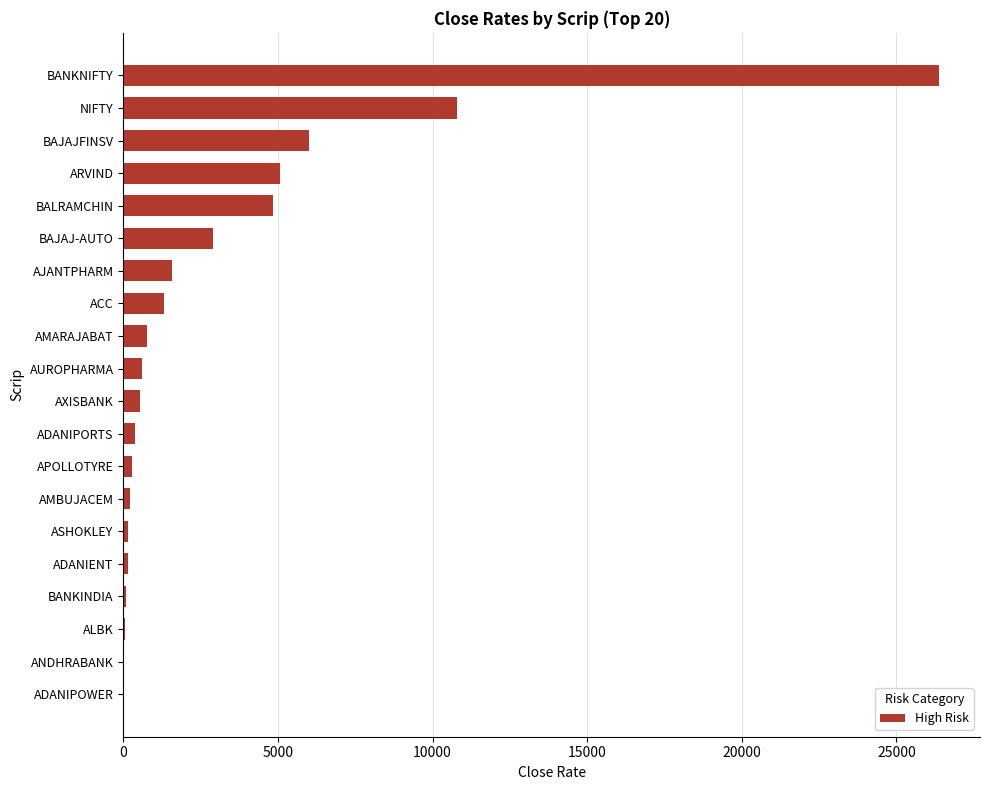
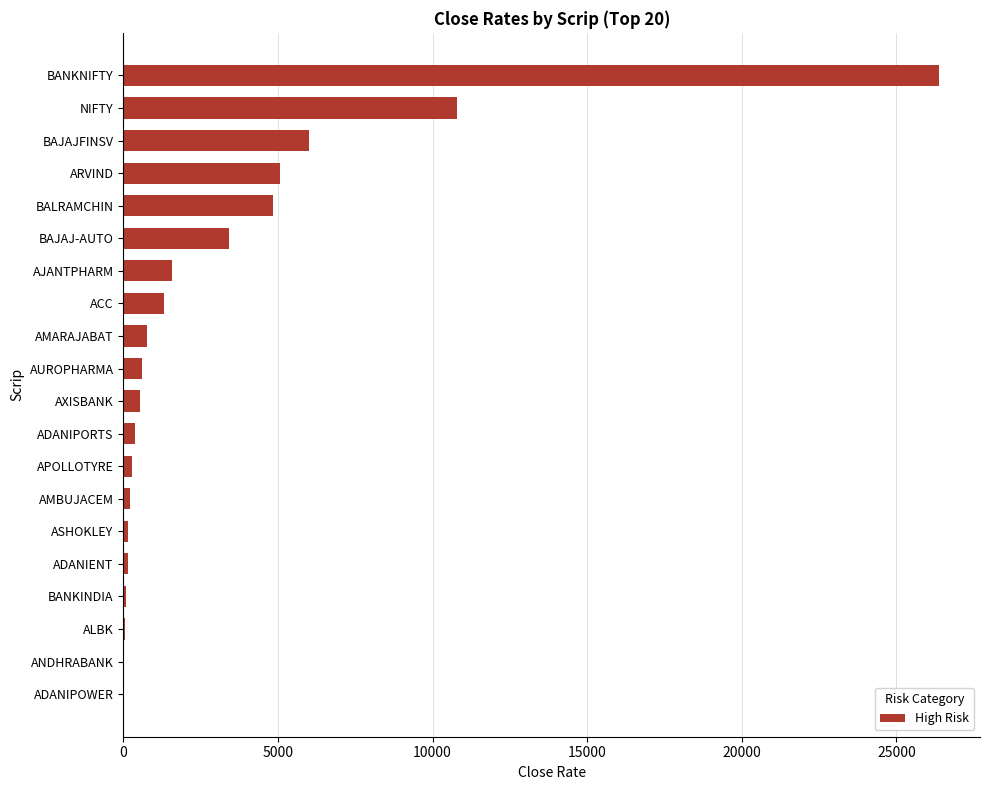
  {
    "BANKNIFTY": 26400,
    "NIFTY": 10800,
    "BAJAJFINSV": 6000,
    "ARVIND": 5100,
    "BALRAMCHIN": 4800,
-   "BAJAJ-AUTO": 2900,
+   "BAJAJ-AUTO": 3400,
    "AJANTPHARM": 1600,
    "ACC": 1300,
    "AMARAJABAT": 800,
    "AUROPHARMA": 600,
    "AXISBANK": 500,
    "ADANIPORTS": 400,
    "APOLLOTYRE": 300,
    "AMBUJACEM": 200,
    "ASHOKLEY": 100,
    "ADANIENT": 100,
    "BANKINDIA": 100
  }
